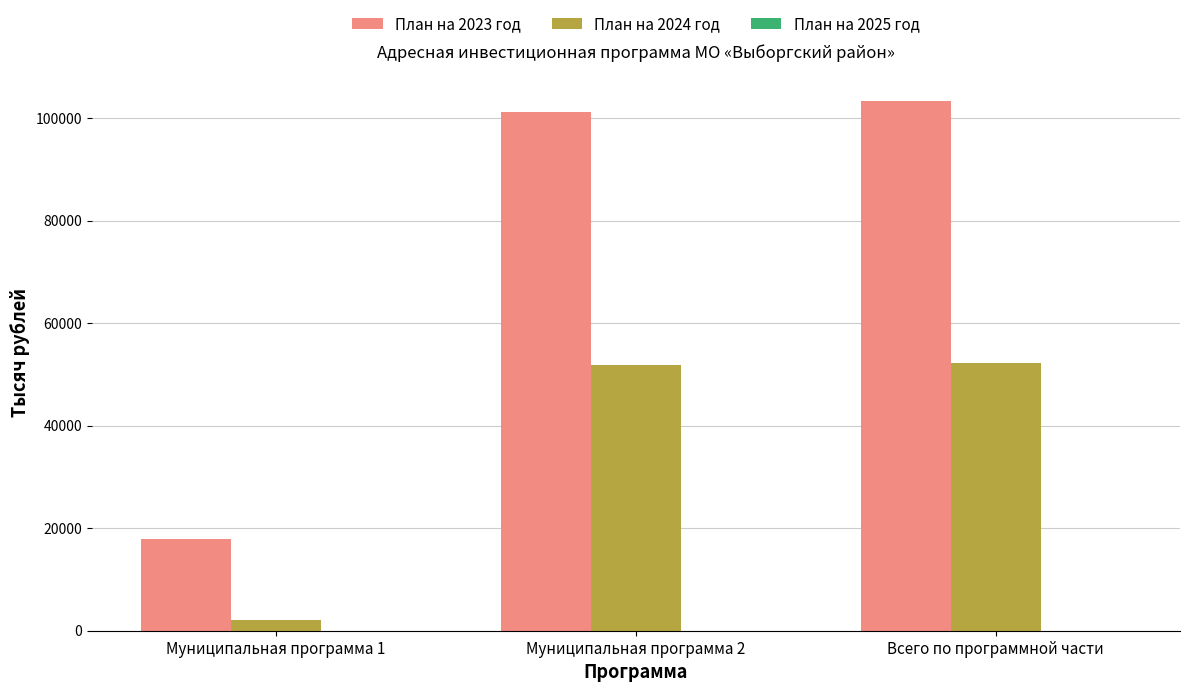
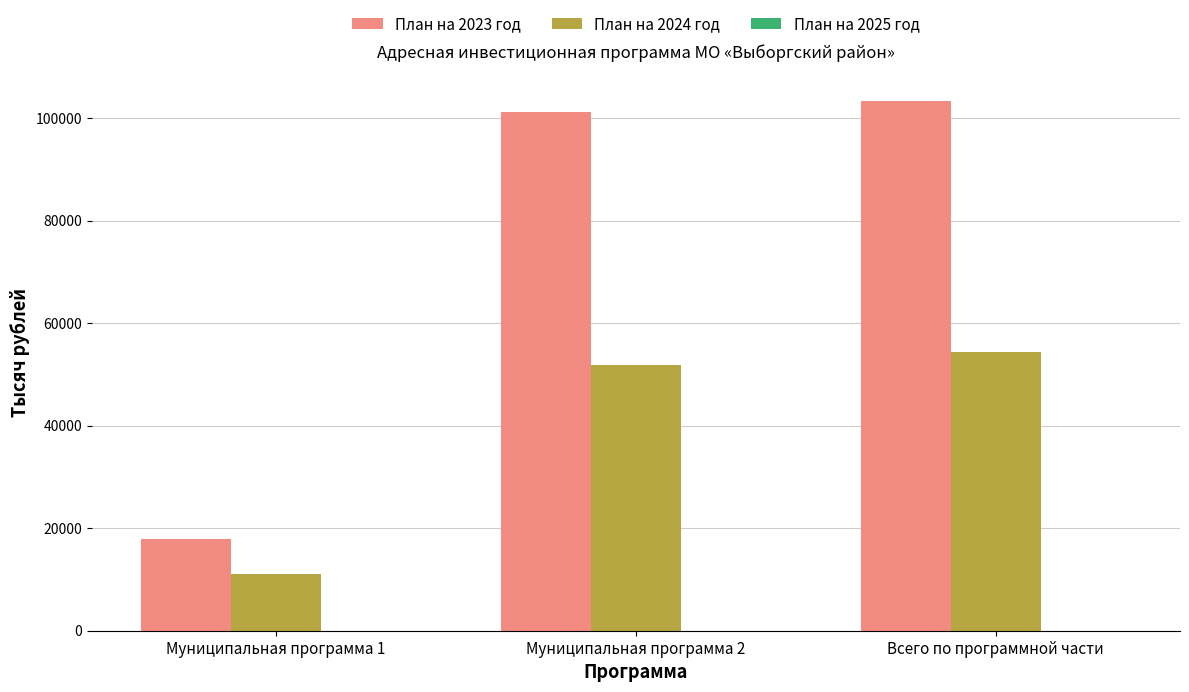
  {
    "План на 2023 год": {
      "Муниципальная программа 1": 18000,
      "Муниципальная программа 2": 101000,
      "Всего по программной части": 103000
    },
    "План на 2024 год": {
-     "Муниципальная программа 1": 2000,
+     "Муниципальная программа 1": 11000,
      "Муниципальная программа 2": 52000,
-     "Всего по программной части": 52000
+     "Всего по программной части": 54000
    },
    "План на 2025 год": {
      "Муниципальная программа 1": 0,
      "Муниципальная программа 2": 0,
      "Всего по программной части": 0
    }
  }
